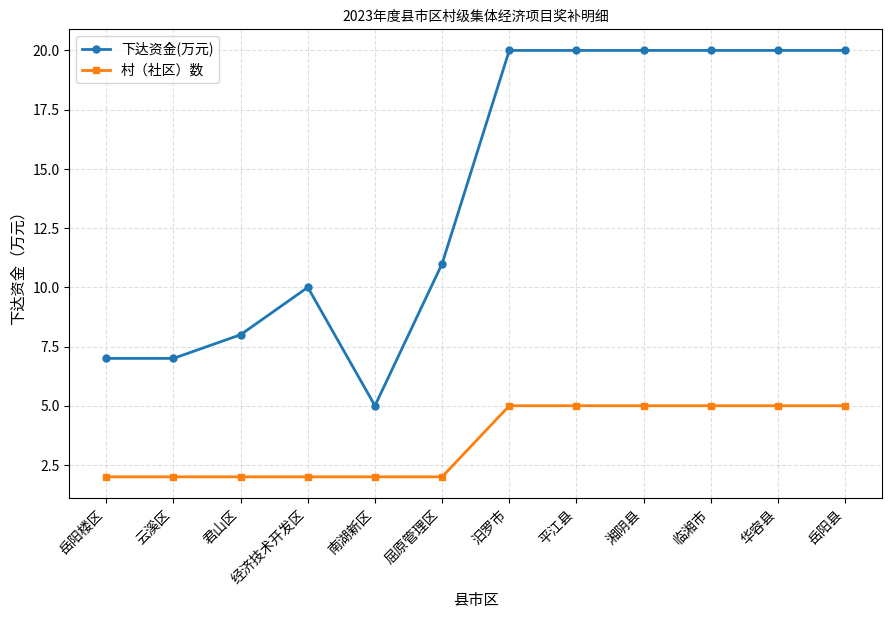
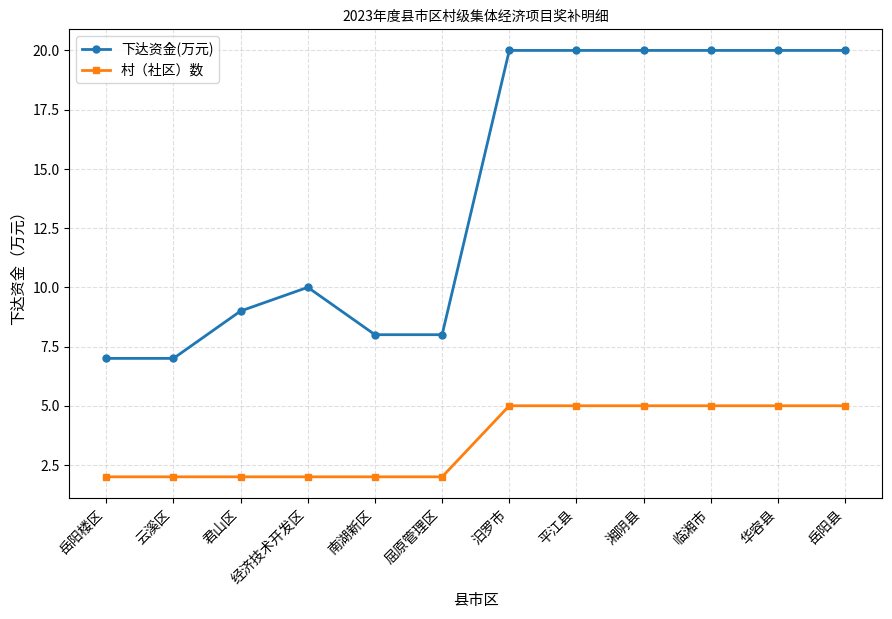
  {
    "下达资金(万元)": {
      "岳阳楼区": 7,
      "云溪区": 7,
-     "君山区": 8,
+     "君山区": 9,
      "经济技术开发区": 10,
-     "南湖新区": 5,
-     "屈原管理区": 11,
+     "南湖新区": 8,
+     "屈原管理区": 8,
      "汨罗市": 20,
      "平江县": 20,
      "湘阴县": 20,
      "临湘市": 20,
      "华容县": 20,
      "岳阳县": 20
    },
    "村（社区）数": {
      "岳阳楼区": 2,
      "云溪区": 2,
      "君山区": 2,
      "经济技术开发区": 2,
      "南湖新区": 2,
      "屈原管理区": 2,
      "汨罗市": 5,
      "平江县": 5,
      "湘阴县": 5,
      "临湘市": 5,
      "华容县": 5,
      "岳阳县": 5
    }
  }
